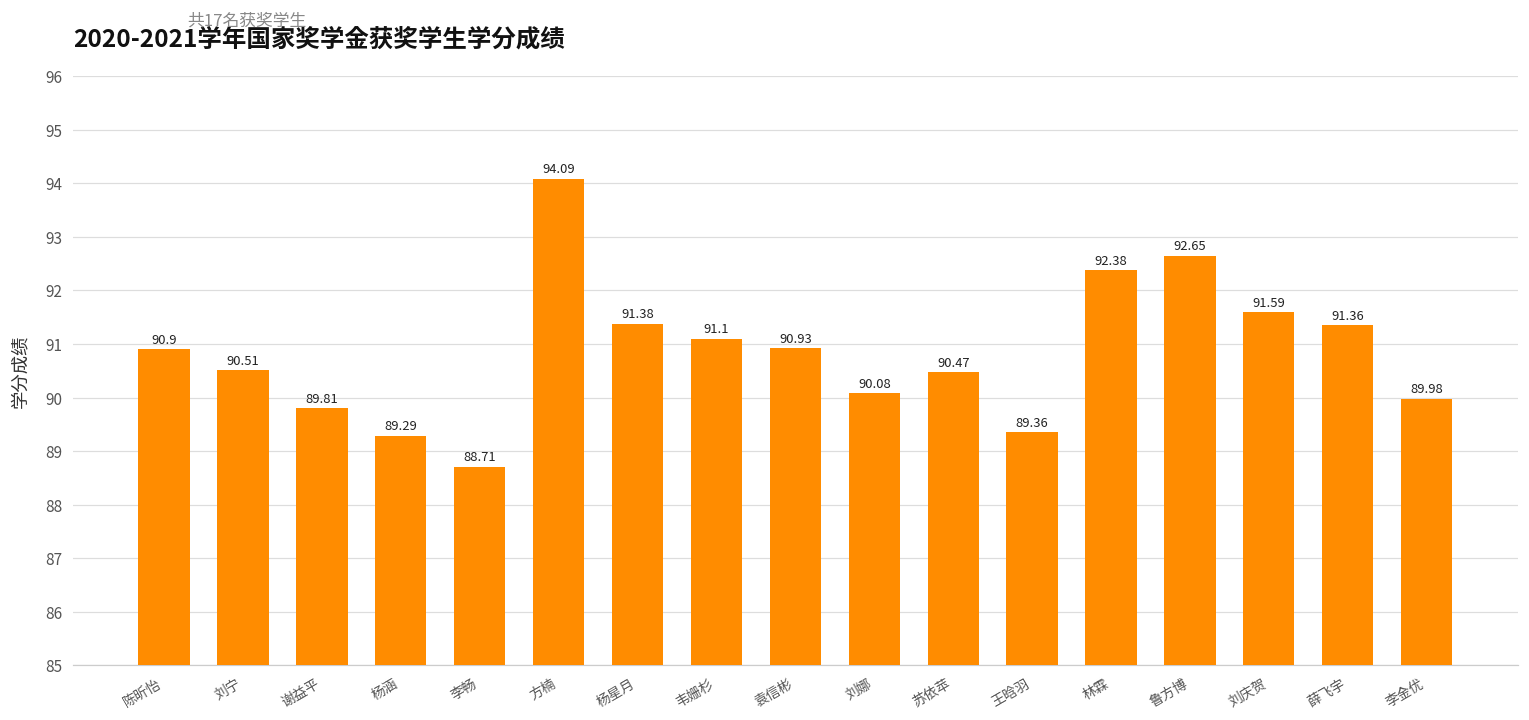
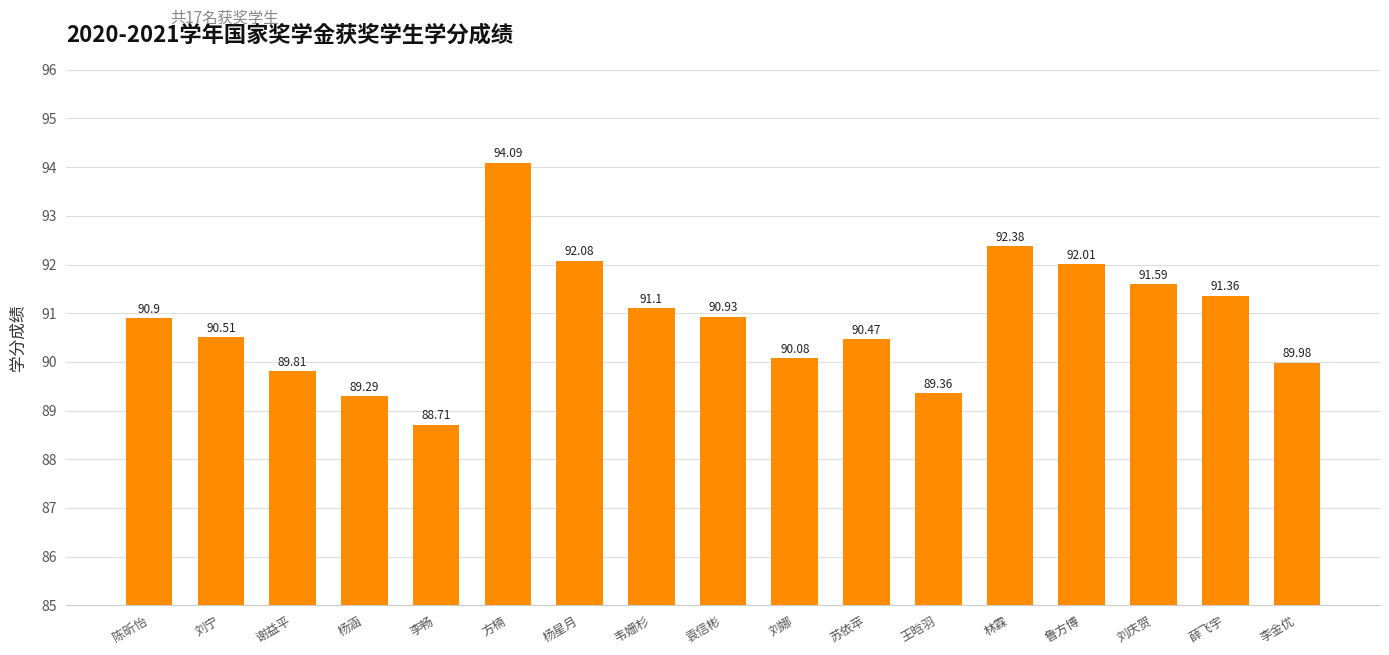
  {
    "陈昕怡": 90.9,
    "刘宁": 90.51,
    "谢益平": 89.81,
    "杨涵": 89.29,
    "李畅": 88.71,
    "方楠": 94.09,
-   "杨星月": 91.38,
+   "杨星月": 92.08,
    "韦姗杉": 91.1,
    "袁信彬": 90.93,
    "刘娜": 90.08,
    "苏依苹": 90.47,
    "王晗羽": 89.36,
    "林霖": 92.38,
-   "鲁方博": 92.65,
+   "鲁方博": 92.01,
    "刘庆贺": 91.59,
    "薛飞宇": 91.36,
    "李金优": 89.98
  }
